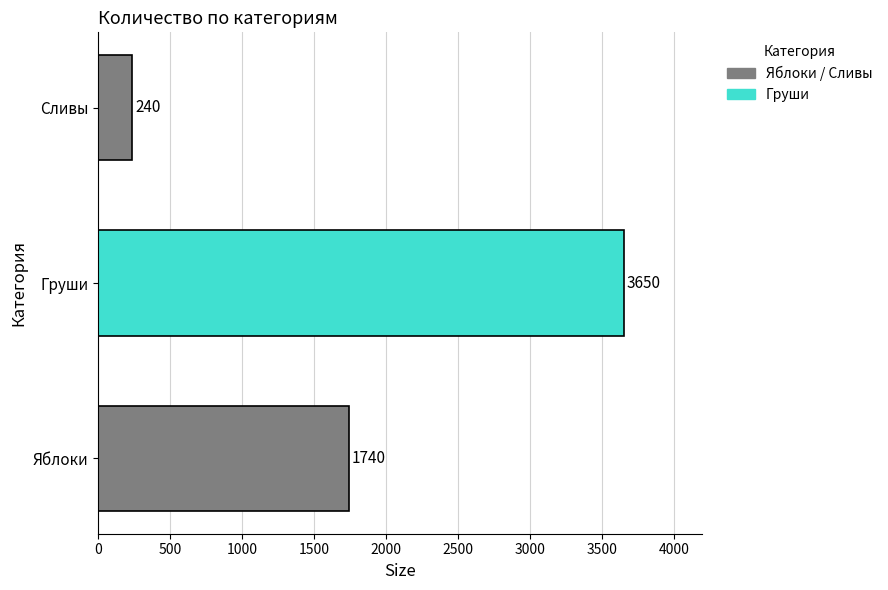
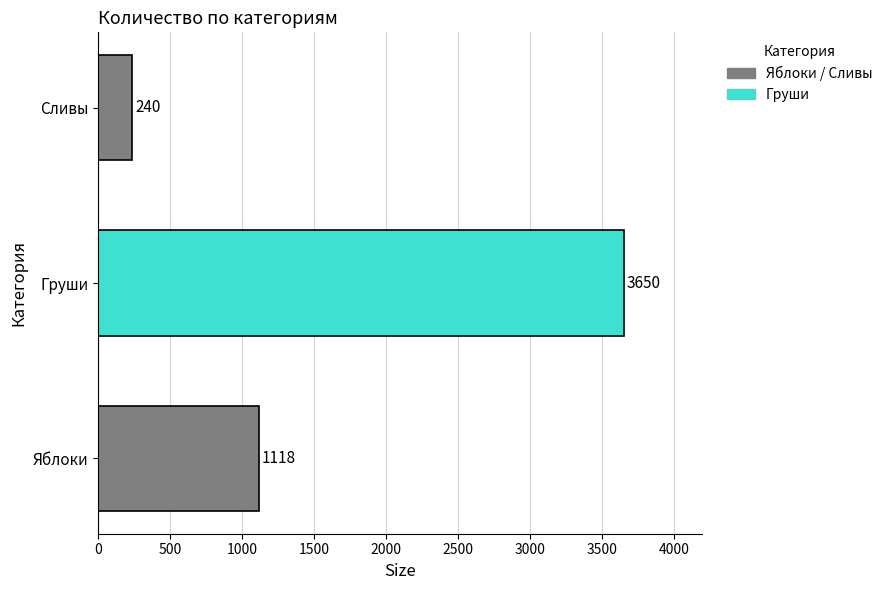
  {
    "Сливы": 240,
    "Груши": 3650,
-   "Яблоки": 1740
+   "Яблоки": 1118
  }
